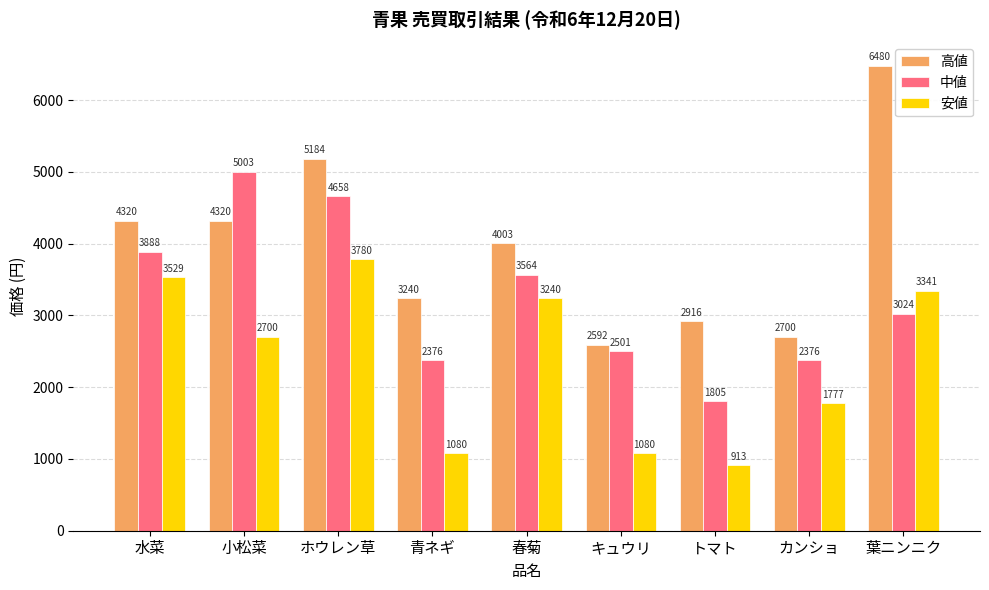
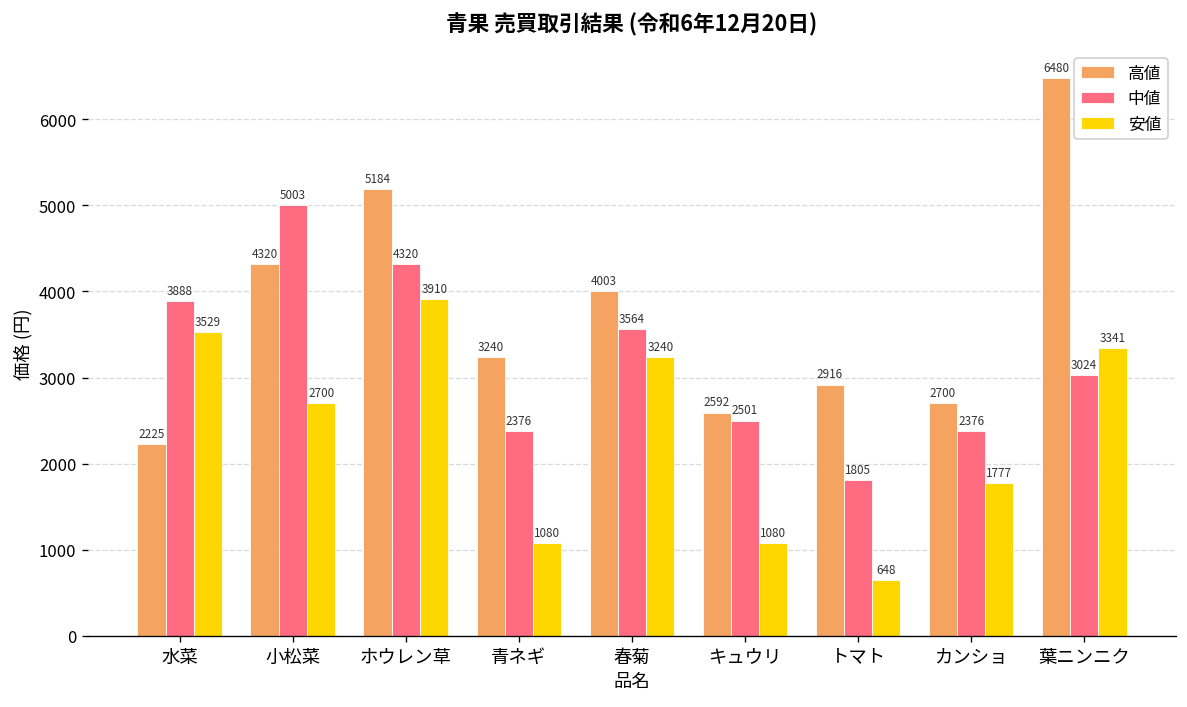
  {
    "高値": {
-     "水菜": 4320,
+     "水菜": 2225,
      "小松菜": 4320,
      "ホウレン草": 5184,
      "青ネギ": 3240,
      "春菊": 4003,
      "キュウリ": 2592,
      "トマト": 2916,
      "カンショ": 2700,
      "葉ニンニク": 6480
    },
    "中値": {
      "水菜": 3888,
      "小松菜": 5003,
-     "ホウレン草": 4658,
+     "ホウレン草": 4320,
      "青ネギ": 2376,
      "春菊": 3564,
      "キュウリ": 2501,
      "トマト": 1805,
      "カンショ": 2376,
      "葉ニンニク": 3024
    },
    "安値": {
      "水菜": 3529,
      "小松菜": 2700,
-     "ホウレン草": 3780,
+     "ホウレン草": 3910,
      "青ネギ": 1080,
      "春菊": 3240,
      "キュウリ": 1080,
-     "トマト": 913,
+     "トマト": 648,
      "カンショ": 1777,
      "葉ニンニク": 3341
    }
  }
